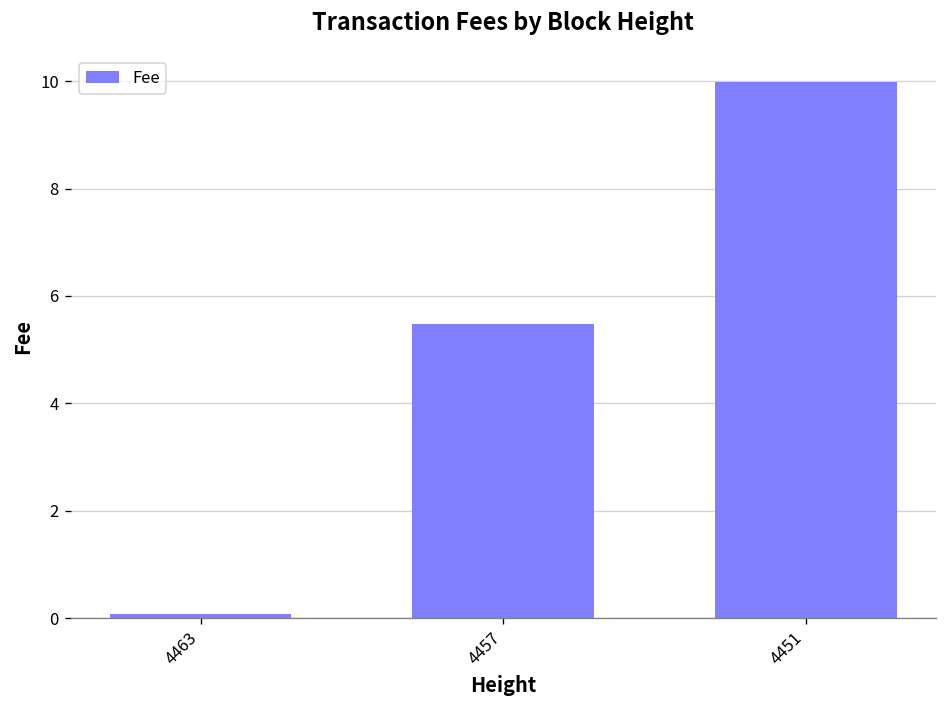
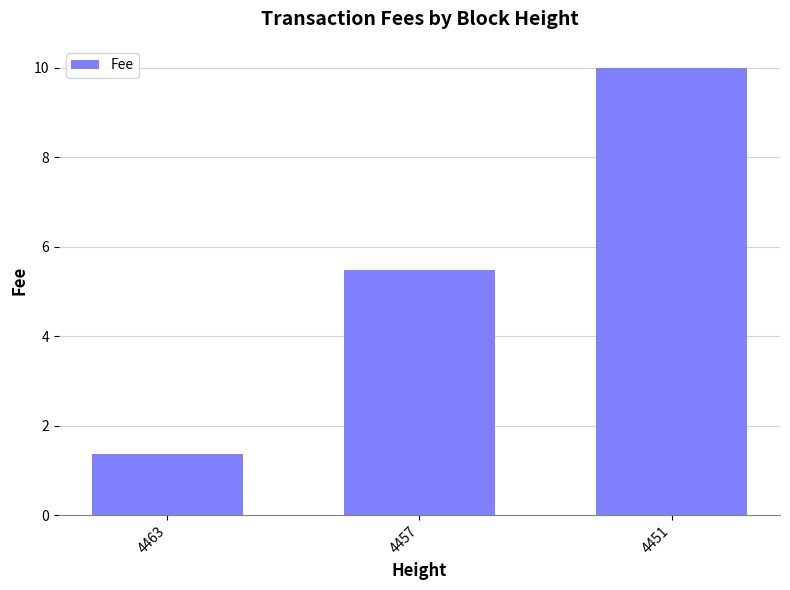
  {
-   "4463": 0.1,
+   "4463": 1.4,
    "4457": 5.5,
    "4451": 10.0
  }
